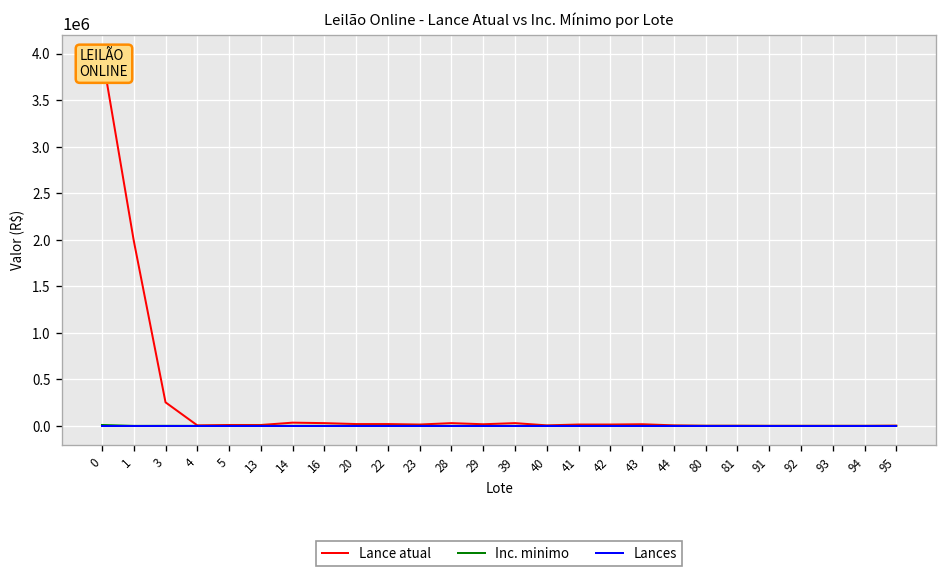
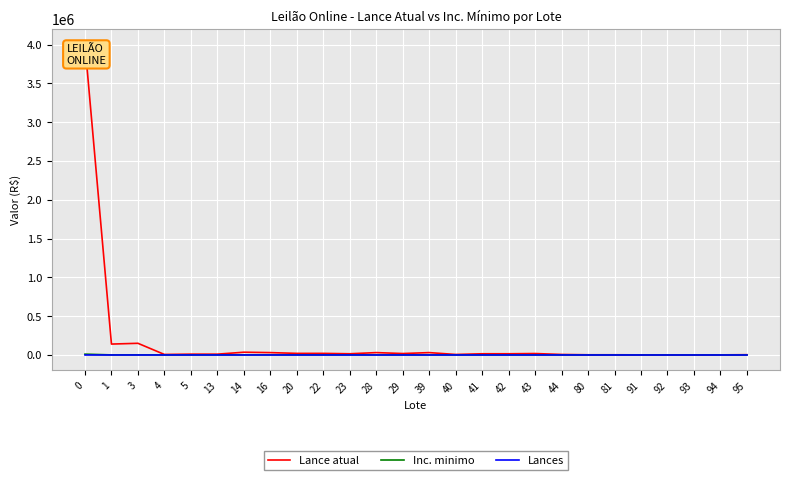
  {
    "Lance atual": {
-     "1": 2000000,
-     "3": 300000,
+     "1": 100000,
+     "3": 200000,
      "14": 0
    },
    "Lances": {
      "0": 0,
      "1": 0,
      "3": 0,
      "14": 0
    }
  }
